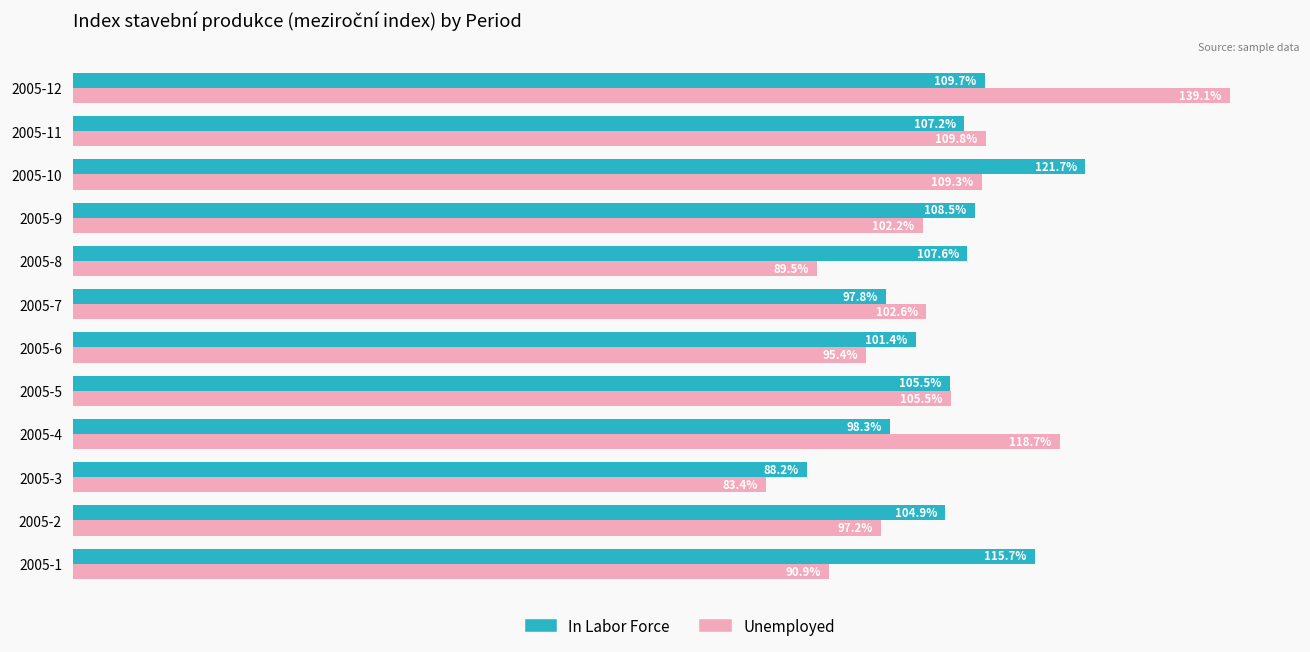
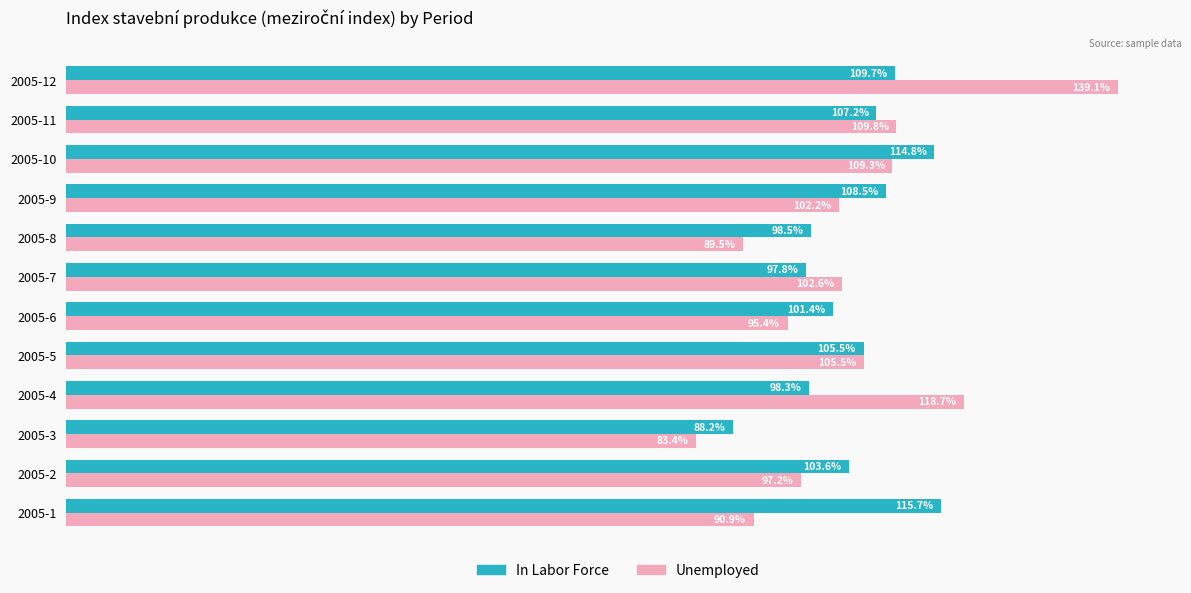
  {
    "In Labor Force": {
      "2005-12": "109.7%",
      "2005-11": "107.2%",
-     "2005-10": "121.7%",
+     "2005-10": "114.8%",
      "2005-9": "108.5%",
-     "2005-8": "107.6%",
+     "2005-8": "98.5%",
      "2005-7": "97.8%",
      "2005-6": "101.4%",
      "2005-5": "105.5%",
      "2005-4": "98.3%",
      "2005-3": "88.2%",
-     "2005-2": "104.9%",
+     "2005-2": "103.6%",
      "2005-1": "115.7%"
    },
    "Unemployed": {
      "2005-12": "139.1%",
      "2005-11": "109.8%",
      "2005-10": "109.3%",
      "2005-9": "102.2%",
      "2005-8": "89.5%",
      "2005-7": "102.6%",
      "2005-6": "95.4%",
      "2005-5": "105.5%",
      "2005-4": "118.7%",
      "2005-3": "83.4%",
      "2005-2": "97.2%",
      "2005-1": "90.9%"
    }
  }
